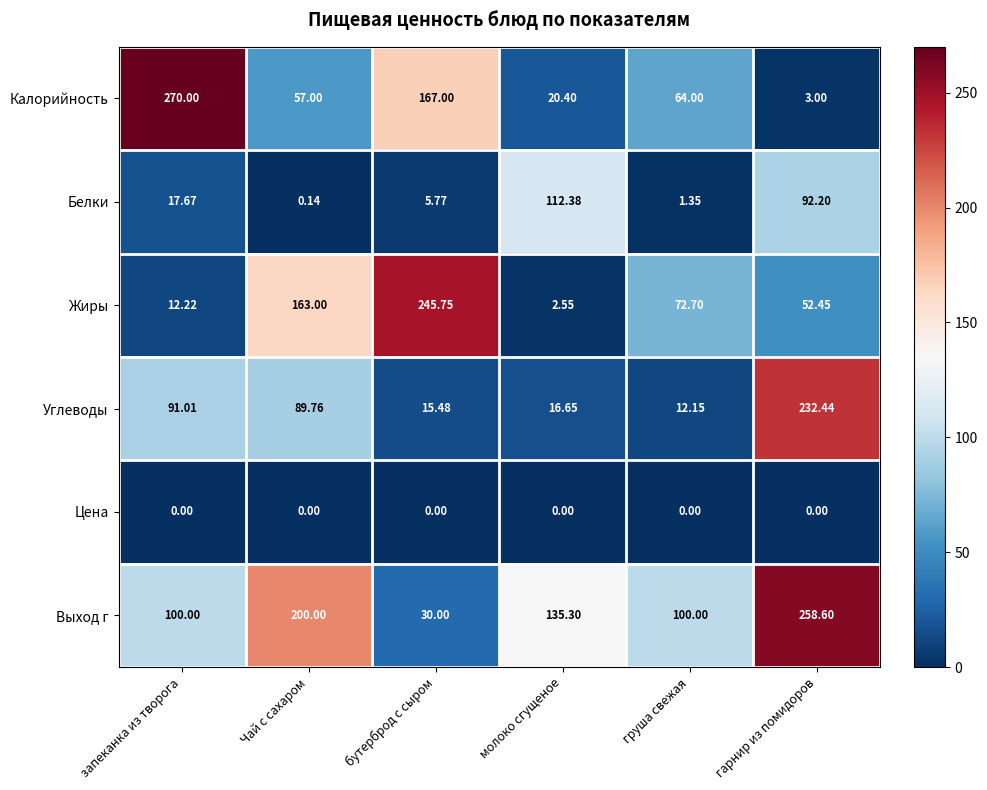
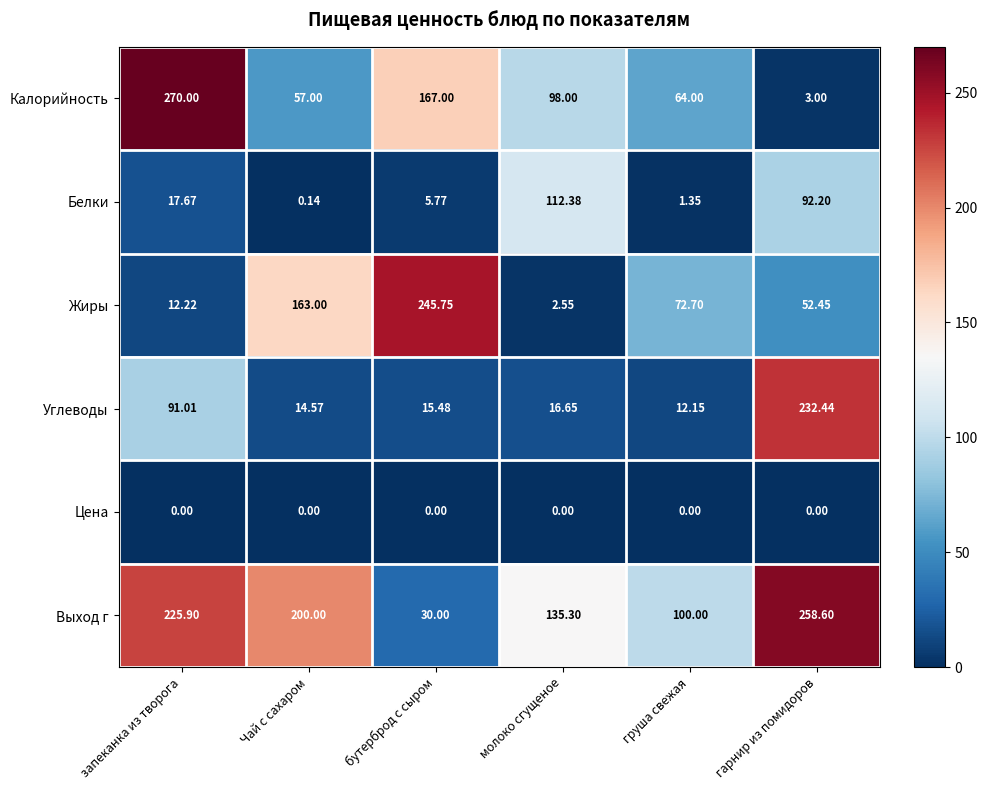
  {
    "Калорийность": {
      "запеканка из творога": 270.00,
      "Чай с сахаром": 57.00,
      "бутерброд с сыром": 167.00,
-     "молоко сгущеное": 20.40,
+     "молоко сгущеное": 98.00,
      "груша свежая": 64.00,
      "гарнир из помидоров": 3.00
    },
    "Белки": {
      "запеканка из творога": 17.67,
      "Чай с сахаром": 0.14,
      "бутерброд с сыром": 5.77,
      "молоко сгущеное": 112.38,
      "груша свежая": 1.35,
      "гарнир из помидоров": 92.20
    },
    "Жиры": {
      "запеканка из творога": 12.22,
      "Чай с сахаром": 163.00,
      "бутерброд с сыром": 245.75,
      "молоко сгущеное": 2.55,
      "груша свежая": 72.70,
      "гарнир из помидоров": 52.45
    },
    "Углеводы": {
      "запеканка из творога": 91.01,
-     "Чай с сахаром": 89.76,
+     "Чай с сахаром": 14.57,
      "бутерброд с сыром": 15.48,
      "молоко сгущеное": 16.65,
      "груша свежая": 12.15,
      "гарнир из помидоров": 232.44
    },
    "Цена": {
      "запеканка из творога": 0.00,
      "Чай с сахаром": 0.00,
      "бутерброд с сыром": 0.00,
      "молоко сгущеное": 0.00,
      "груша свежая": 0.00,
      "гарнир из помидоров": 0.00
    },
    "Выход г": {
-     "запеканка из творога": 100.00,
+     "запеканка из творога": 225.90,
      "Чай с сахаром": 200.00,
      "бутерброд с сыром": 30.00,
      "молоко сгущеное": 135.30,
      "груша свежая": 100.00,
      "гарнир из помидоров": 258.60
    }
  }
